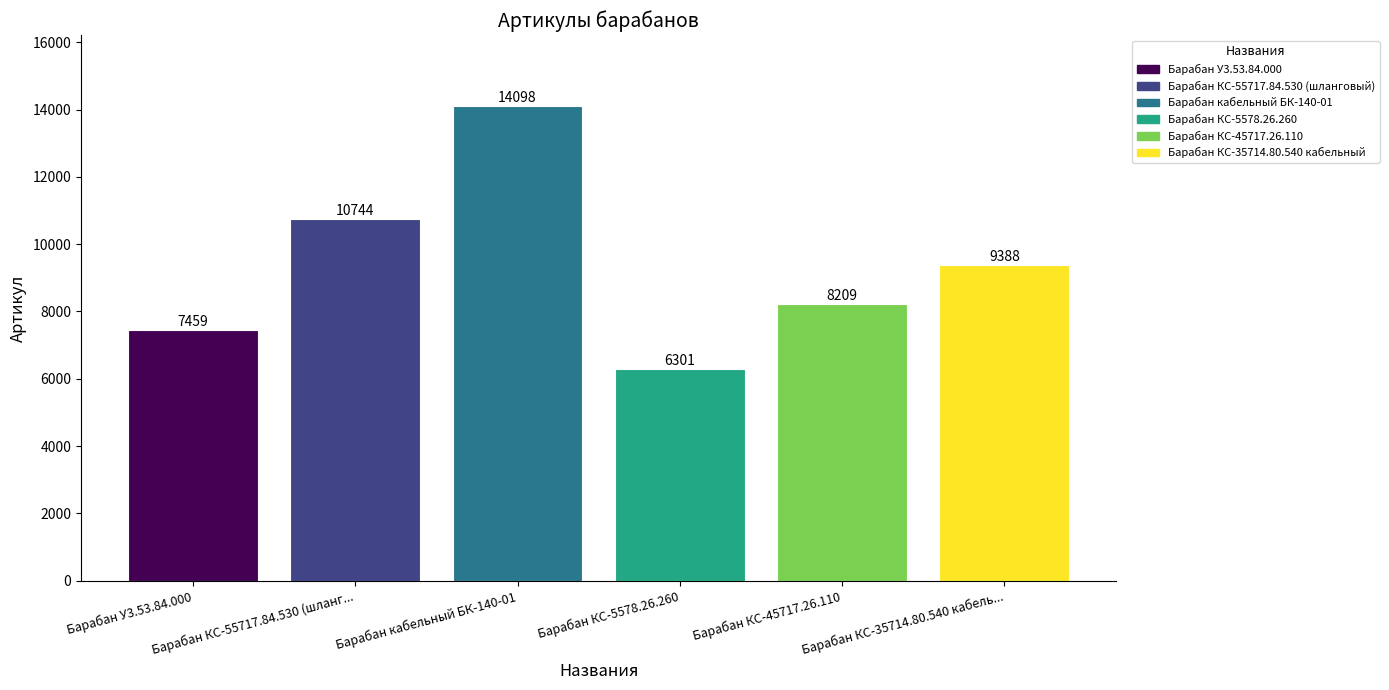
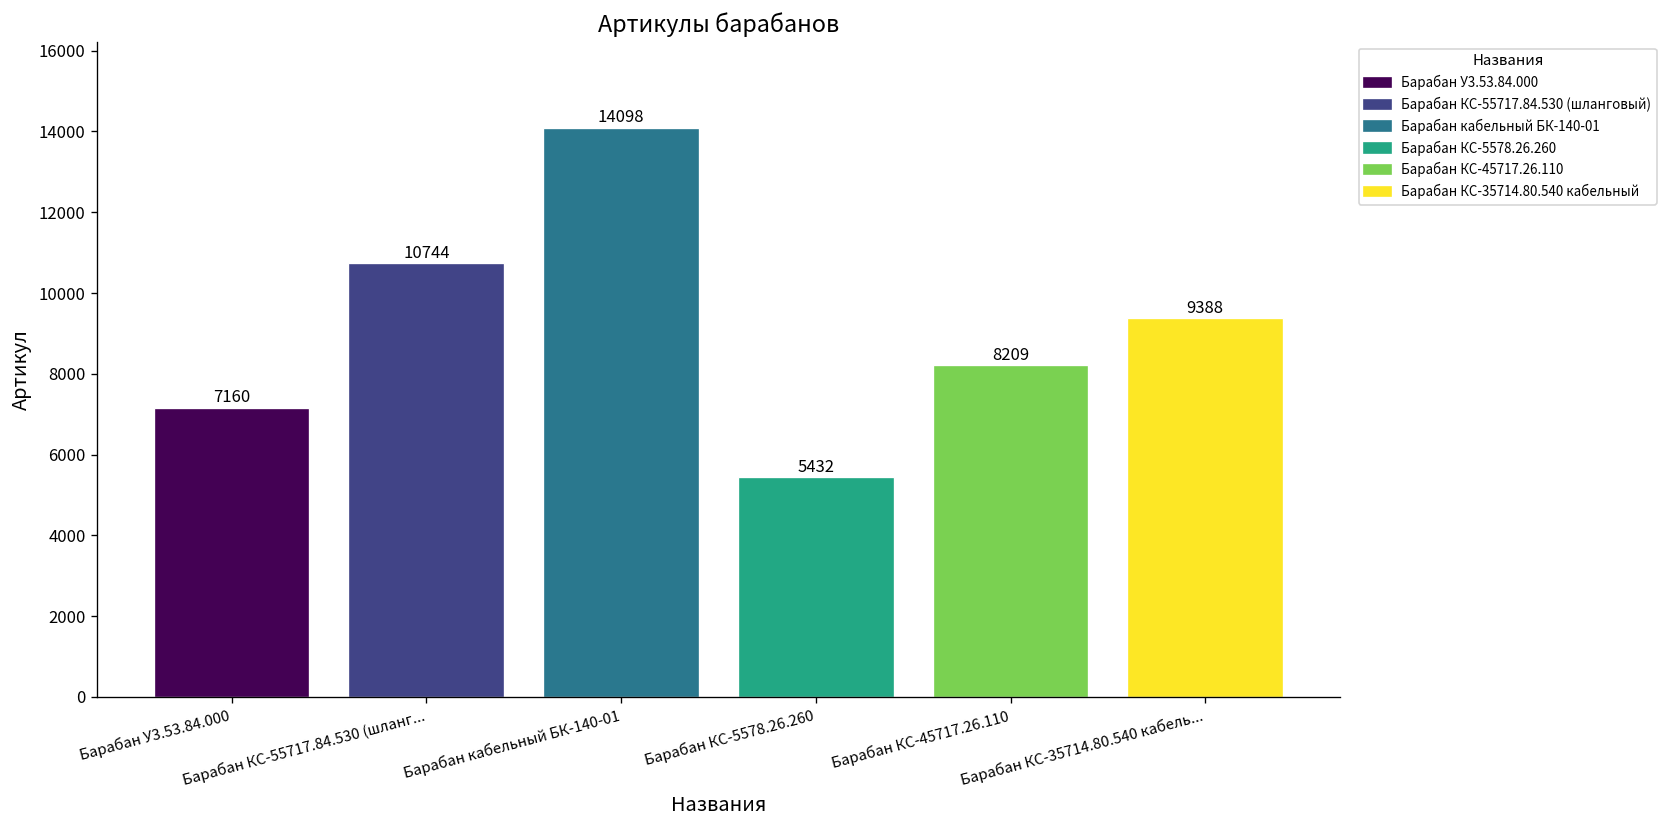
  {
-   "Барабан У3.53.84.000": 7459,
+   "Барабан У3.53.84.000": 7160,
    "Барабан КС-55717.84.530 (шланг...": 10744,
    "Барабан кабельный БК-140-01": 14098,
-   "Барабан КС-5578.26.260": 6301,
+   "Барабан КС-5578.26.260": 5432,
    "Барабан КС-45717.26.110": 8209,
    "Барабан КС-35714.80.540 кабель...": 9388
  }
